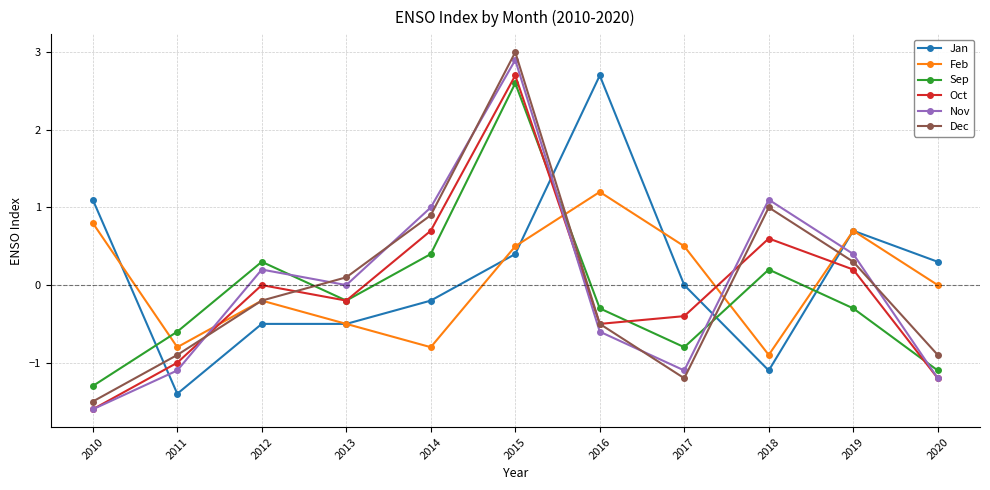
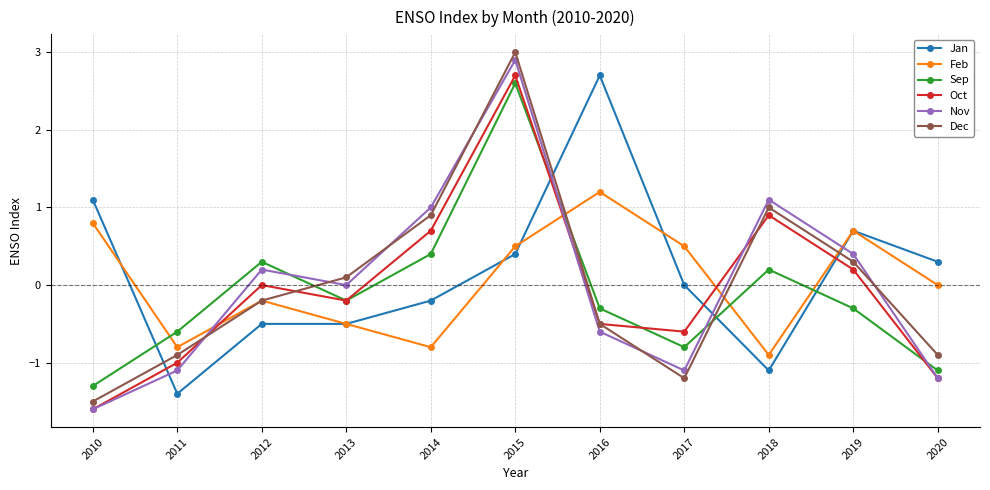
  {
    "Jan": {
      "2010": 1.1,
      "2011": -1.4,
      "2012": -0.5,
      "2014": -0.2,
      "2015": 0.4,
      "2016": 2.7,
      "2017": 0.0,
      "2018": -1.1,
      "2020": 0.3
    },
    "Feb": {
      "2010": 0.8,
      "2011": -0.8,
      "2014": -0.8,
      "2015": 0.5,
      "2016": 1.2,
      "2017": 0.5,
      "2018": -0.9,
      "2020": 0.0
    },
    "Sep": {
      "2010": -1.3,
      "2011": -0.6,
      "2012": 0.3,
      "2014": 0.4,
      "2015": 2.6,
      "2016": -0.3,
      "2017": -0.8,
      "2018": 0.2,
      "2019": -0.3,
      "2020": -1.1
    },
    "Oct": {
      "2011": -1.0,
      "2012": 0.0,
      "2014": 0.7,
      "2015": 2.7,
-     "2017": -0.4,
-     "2018": 0.6,
+     "2017": -0.6,
+     "2018": 0.9,
      "2019": 0.2
    },
    "Nov": {
      "2011": -1.1,
      "2012": 0.2,
      "2013": 0.0,
      "2014": 1.0,
      "2015": 2.9,
      "2016": -0.6,
      "2017": -1.1,
      "2018": 1.1,
      "2019": 0.4
    },
    "Dec": {
      "2010": -1.5,
      "2011": -0.9,
      "2013": 0.1,
      "2014": 0.9,
      "2015": 3.0,
      "2017": -1.2,
      "2018": 1.0,
      "2019": 0.3,
      "2020": -0.9
    }
  }
